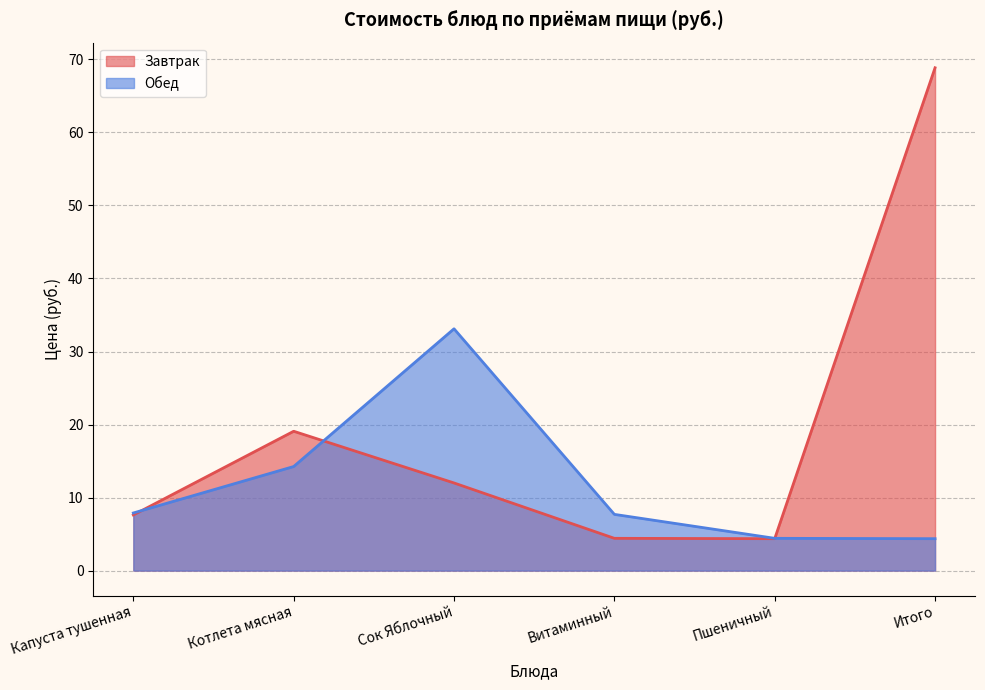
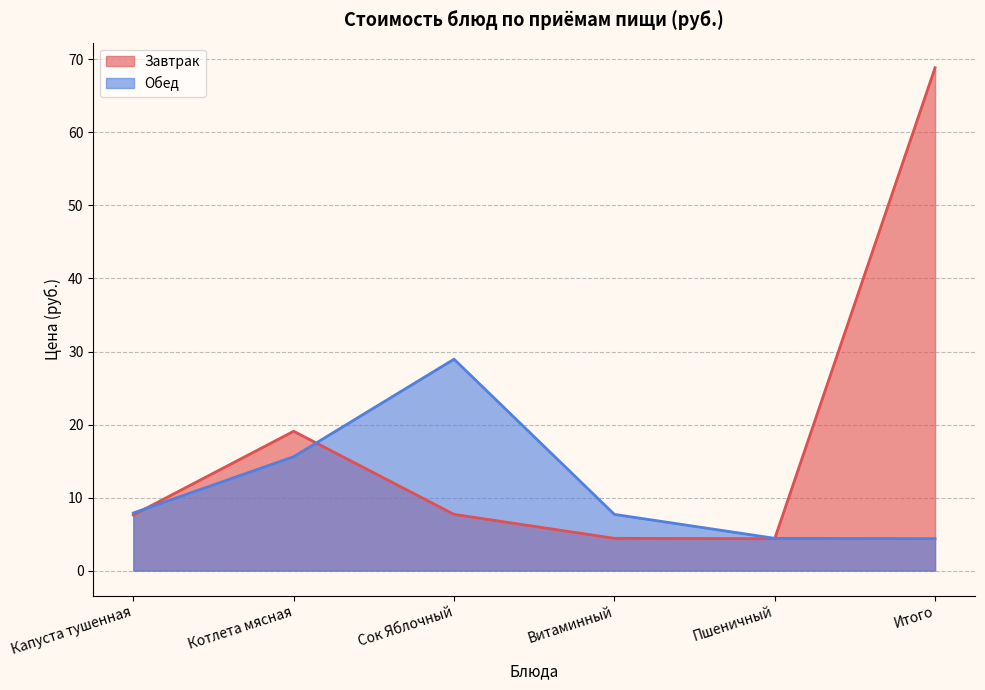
  {
    "Завтрак": {
      "Котлета мясная": 19,
-     "Сок Яблочный": 12,
+     "Сок Яблочный": 8,
      "Витаминный": 4,
      "Итого": 69
    },
    "Обед": {
-     "Котлета мясная": 14,
-     "Сок Яблочный": 33,
+     "Котлета мясная": 16,
+     "Сок Яблочный": 29,
      "Витаминный": 8,
      "Итого": 4
    }
  }
